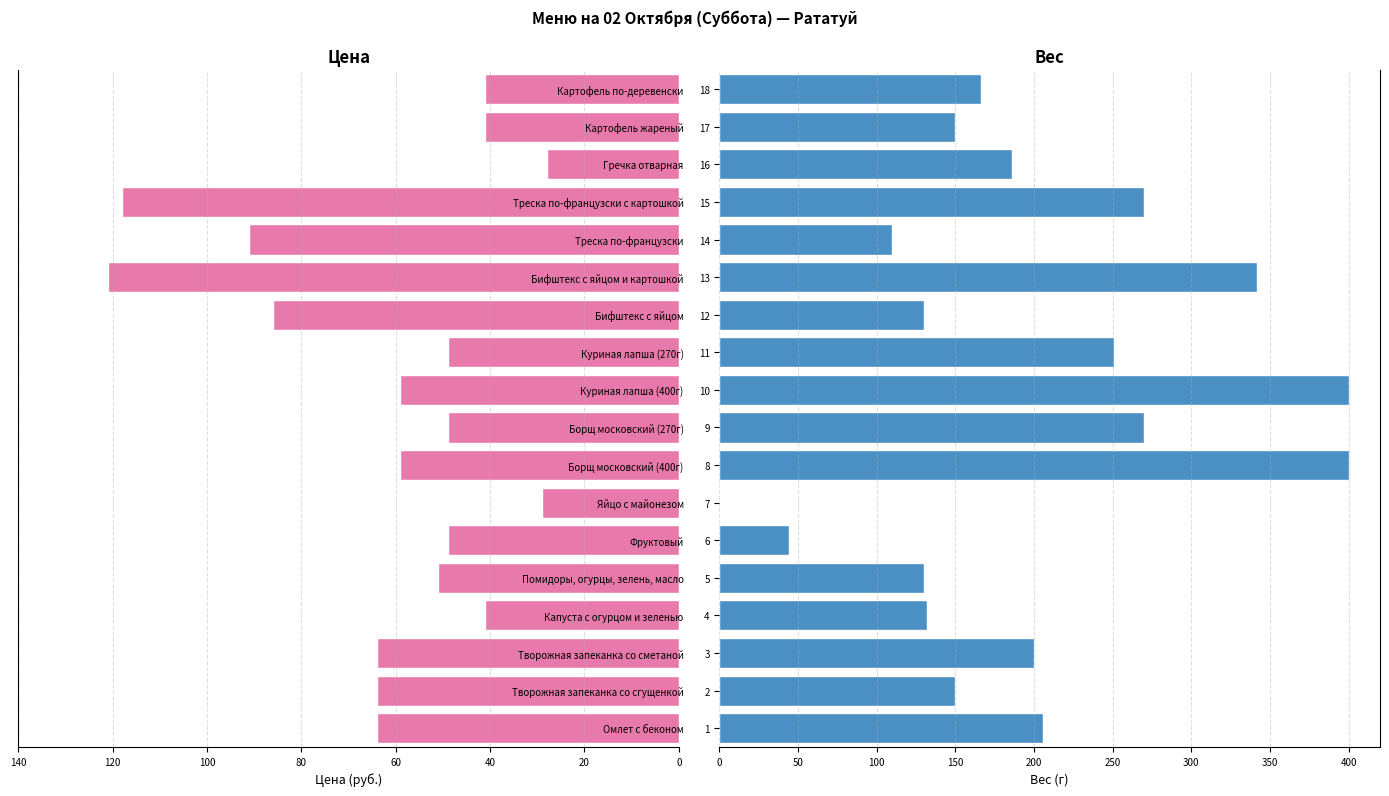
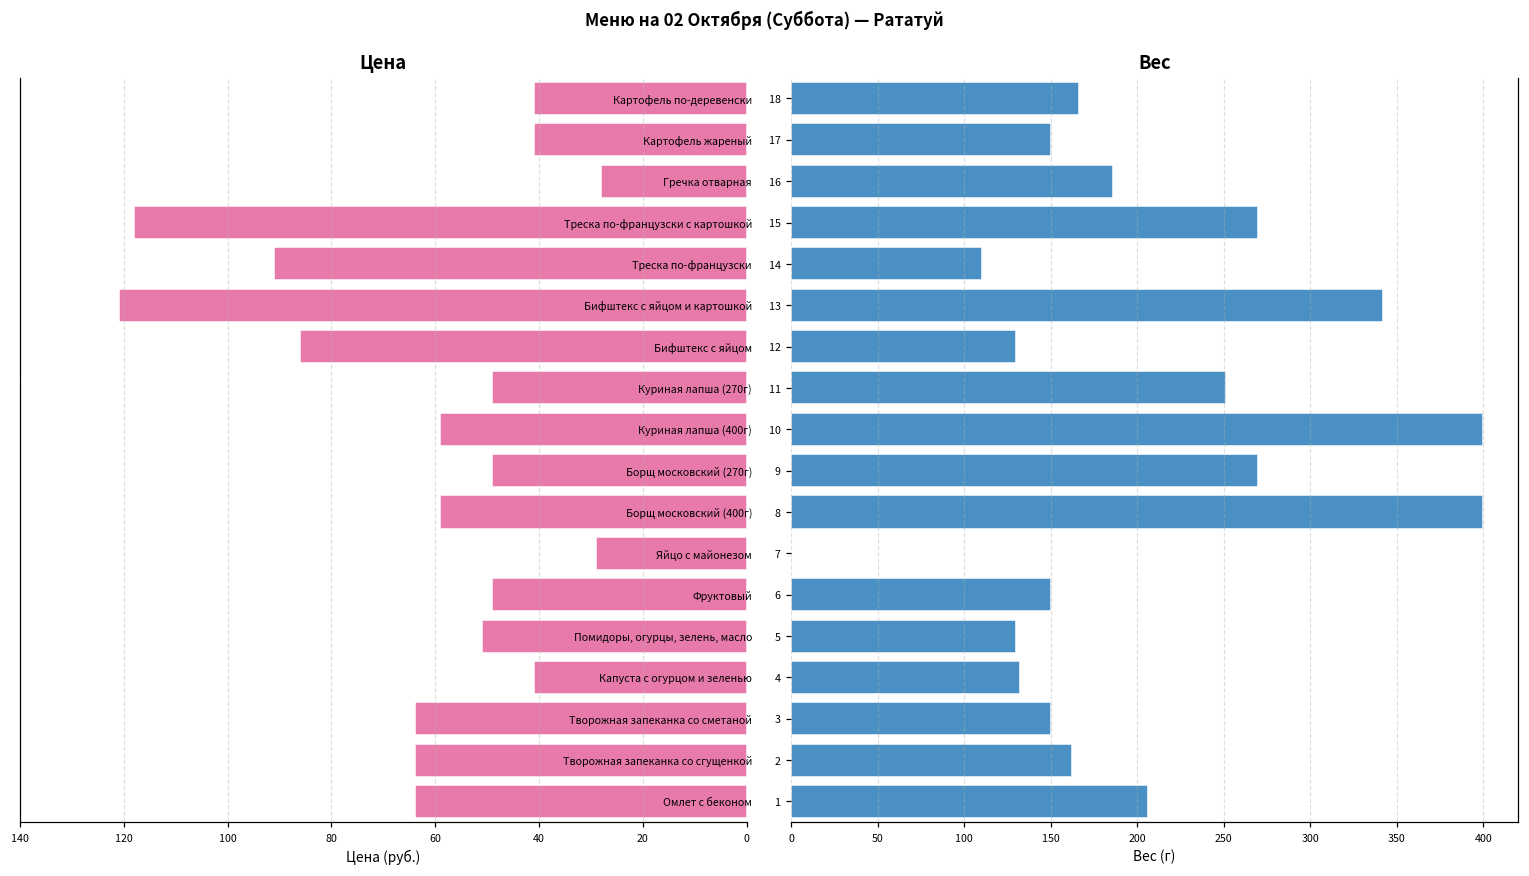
  {
    "Вес": {
      "18": 166,
      "17": 150,
      "16": 186,
      "15": 270,
      "14": 110,
      "13": 342,
      "12": 130,
      "11": 251,
      "10": 400,
      "9": 270,
      "8": 400,
      "7": 0,
-     "6": 44,
+     "6": 150,
      "5": 130,
      "4": 132,
-     "3": 200,
-     "2": 150,
+     "3": 150,
+     "2": 162,
      "1": 206
    }
  }
